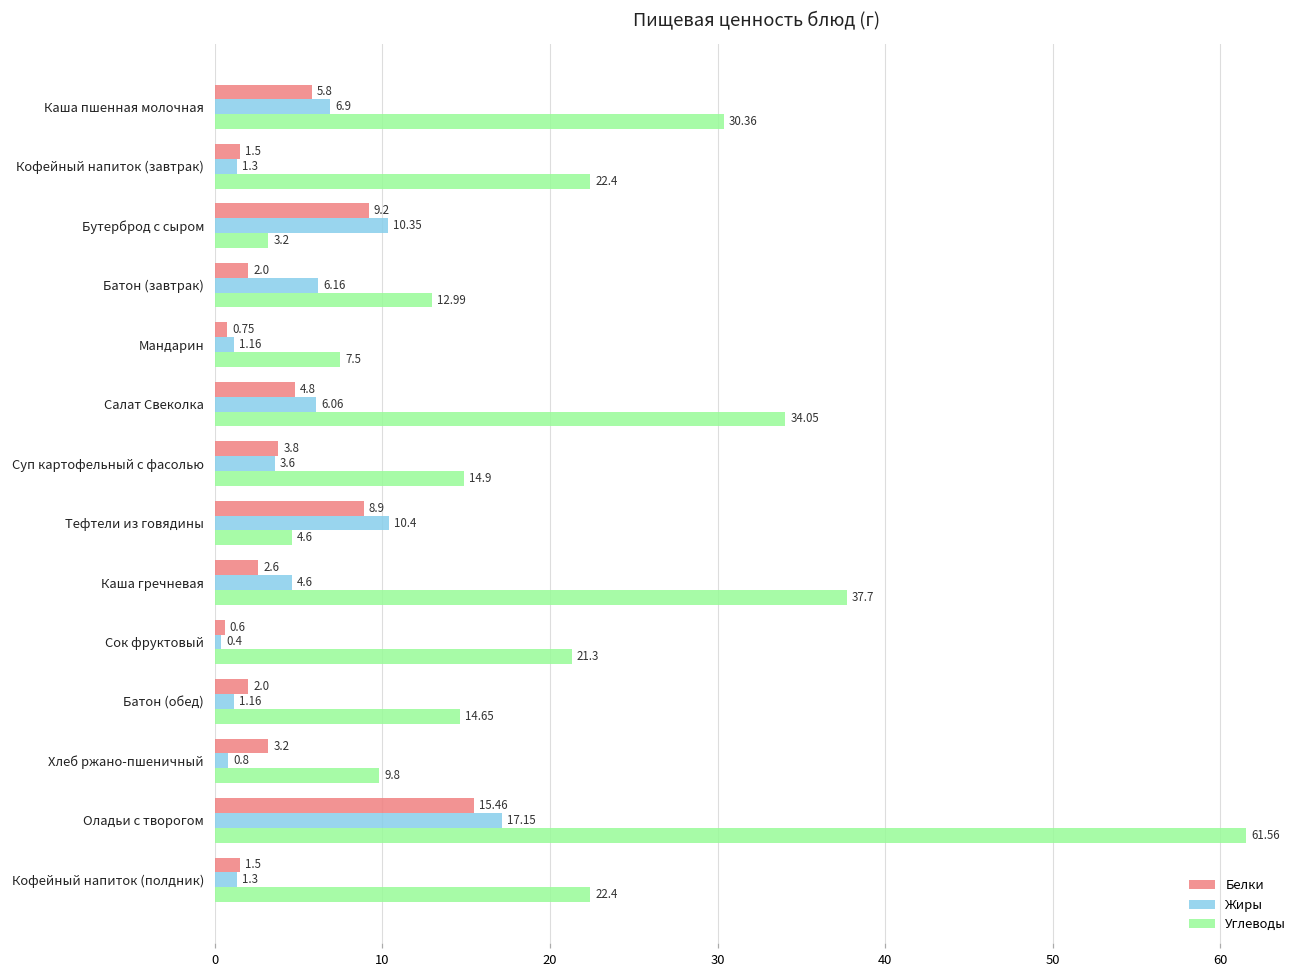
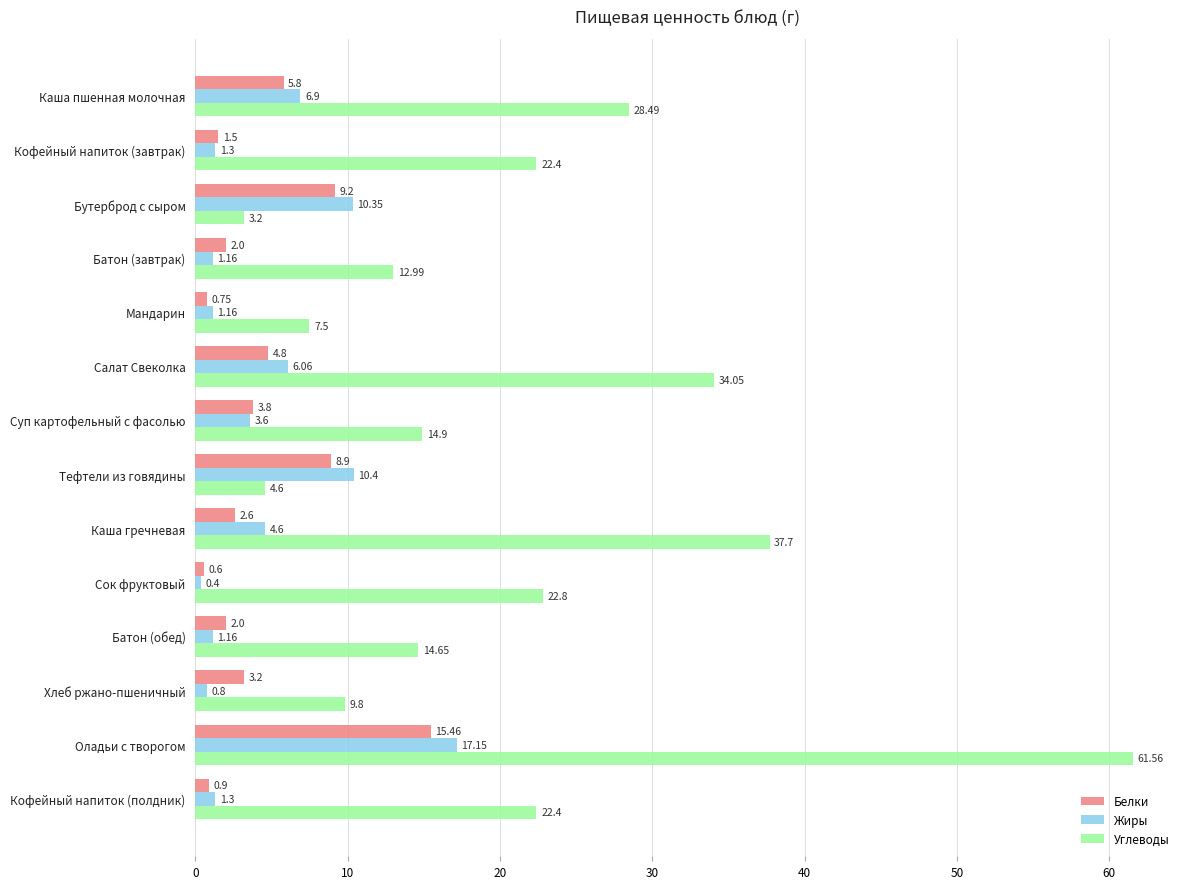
  {
    "Белки": {
      "Каша пшенная молочная": 5.8,
      "Кофейный напиток (завтрак)": 1.5,
      "Бутерброд с сыром": 9.2,
      "Батон (завтрак)": 2.0,
      "Мандарин": 0.75,
      "Салат Свеколка": 4.8,
      "Суп картофельный с фасолью": 3.8,
      "Тефтели из говядины": 8.9,
      "Каша гречневая": 2.6,
      "Сок фруктовый": 0.6,
      "Батон (обед)": 2.0,
      "Хлеб ржано-пшеничный": 3.2,
      "Оладьи с творогом": 15.46,
-     "Кофейный напиток (полдник)": 1.5
+     "Кофейный напиток (полдник)": 0.9
    },
    "Жиры": {
      "Каша пшенная молочная": 6.9,
      "Кофейный напиток (завтрак)": 1.3,
      "Бутерброд с сыром": 10.35,
-     "Батон (завтрак)": 6.16,
+     "Батон (завтрак)": 1.16,
      "Мандарин": 1.16,
      "Салат Свеколка": 6.06,
      "Суп картофельный с фасолью": 3.6,
      "Тефтели из говядины": 10.4,
      "Каша гречневая": 4.6,
      "Сок фруктовый": 0.4,
      "Батон (обед)": 1.16,
      "Хлеб ржано-пшеничный": 0.8,
      "Оладьи с творогом": 17.15,
      "Кофейный напиток (полдник)": 1.3
    },
    "Углеводы": {
-     "Каша пшенная молочная": 30.36,
+     "Каша пшенная молочная": 28.49,
      "Кофейный напиток (завтрак)": 22.4,
      "Бутерброд с сыром": 3.2,
      "Батон (завтрак)": 12.99,
      "Мандарин": 7.5,
      "Салат Свеколка": 34.05,
      "Суп картофельный с фасолью": 14.9,
      "Тефтели из говядины": 4.6,
      "Каша гречневая": 37.7,
-     "Сок фруктовый": 21.3,
+     "Сок фруктовый": 22.8,
      "Батон (обед)": 14.65,
      "Хлеб ржано-пшеничный": 9.8,
      "Оладьи с творогом": 61.56,
      "Кофейный напиток (полдник)": 22.4
    }
  }
